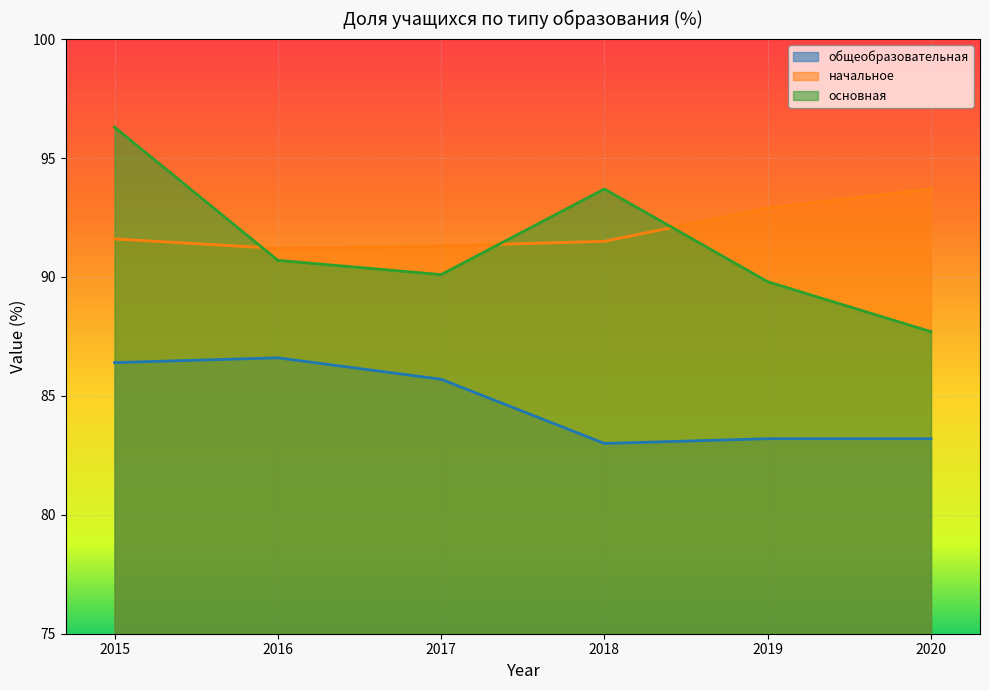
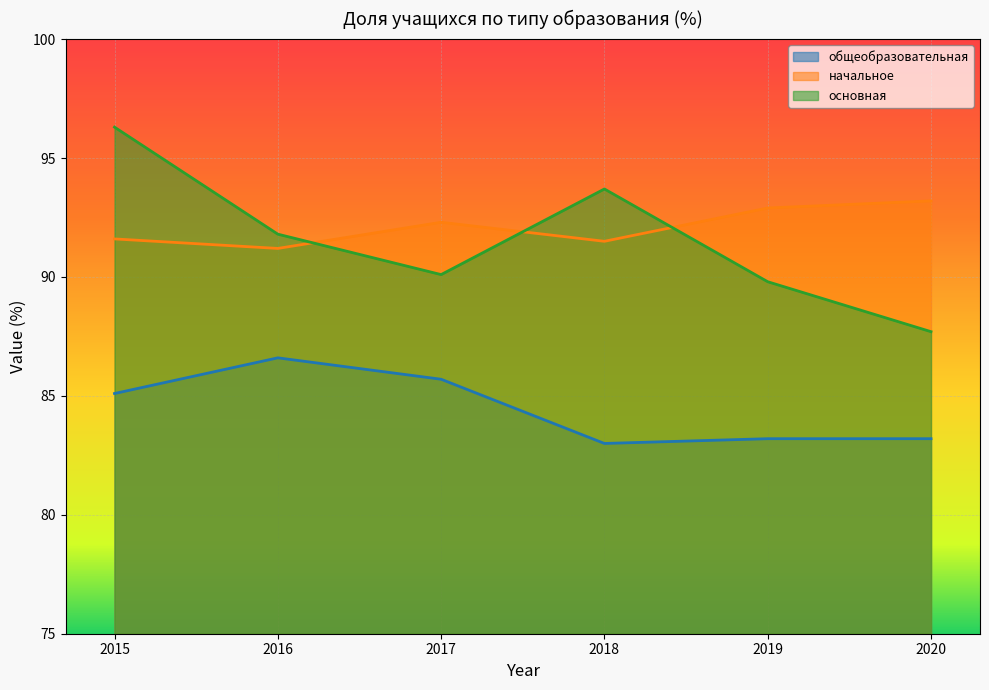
  {
    "общеобразовательная": {
-     "2015": 86.4,
+     "2015": 85.1,
      "2016": 86.6,
      "2017": 85.7,
      "2018": 83.0,
      "2019": 83.2,
      "2020": 83.2
    },
    "начальное": {
      "2015": 91.6,
      "2016": 91.2,
-     "2017": 91.3,
+     "2017": 92.3,
      "2018": 91.5,
      "2019": 92.9,
-     "2020": 93.7
+     "2020": 93.2
    },
    "основная": {
      "2015": 96.3,
-     "2016": 90.7,
+     "2016": 91.8,
      "2017": 90.1,
      "2018": 93.7,
      "2019": 89.8,
      "2020": 87.7
    }
  }
